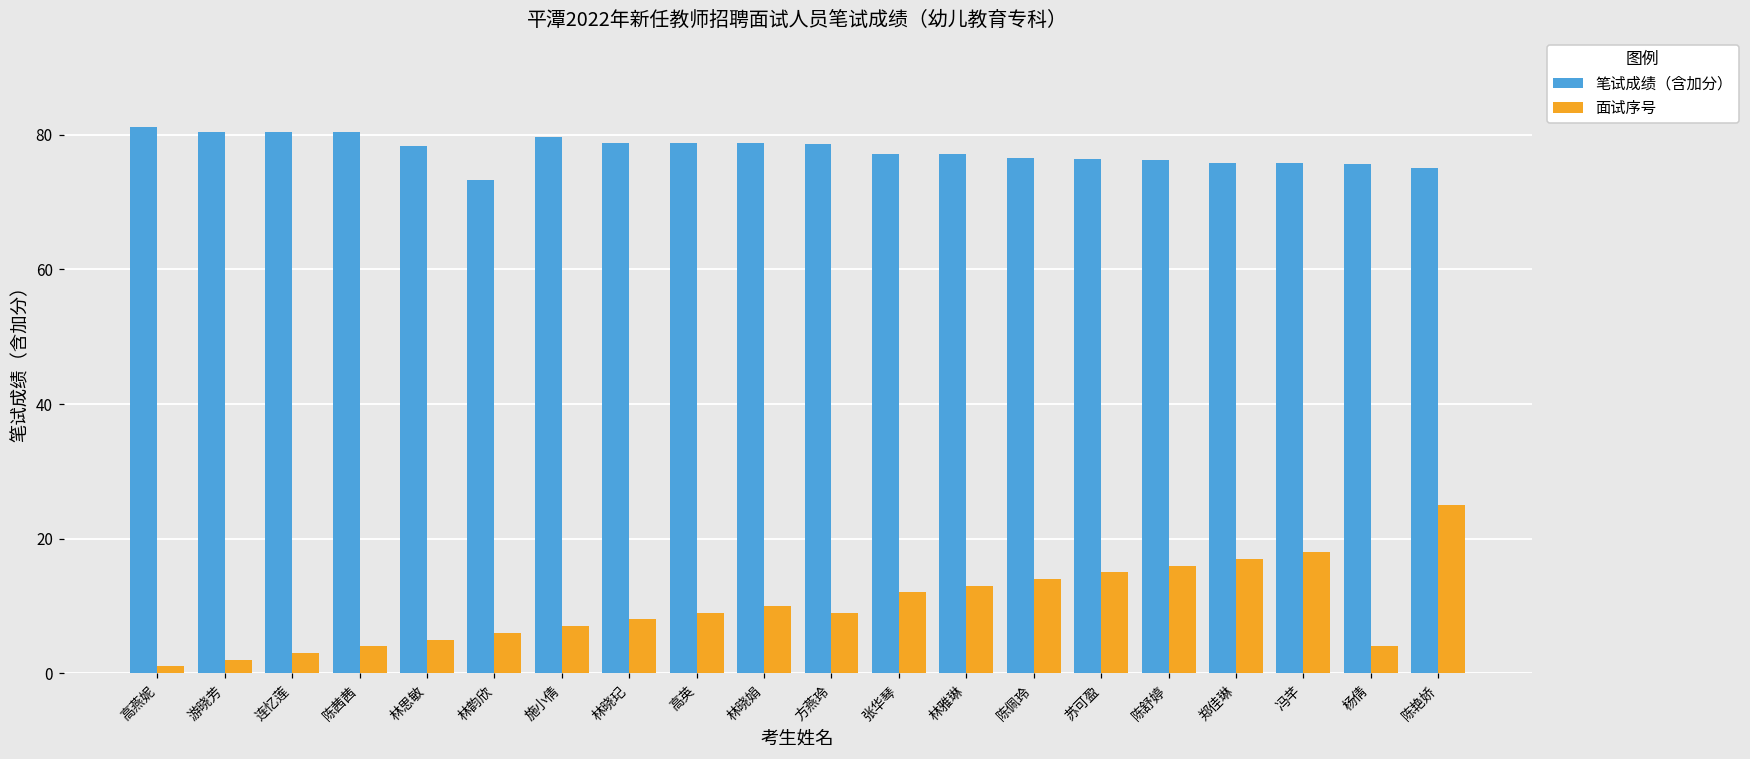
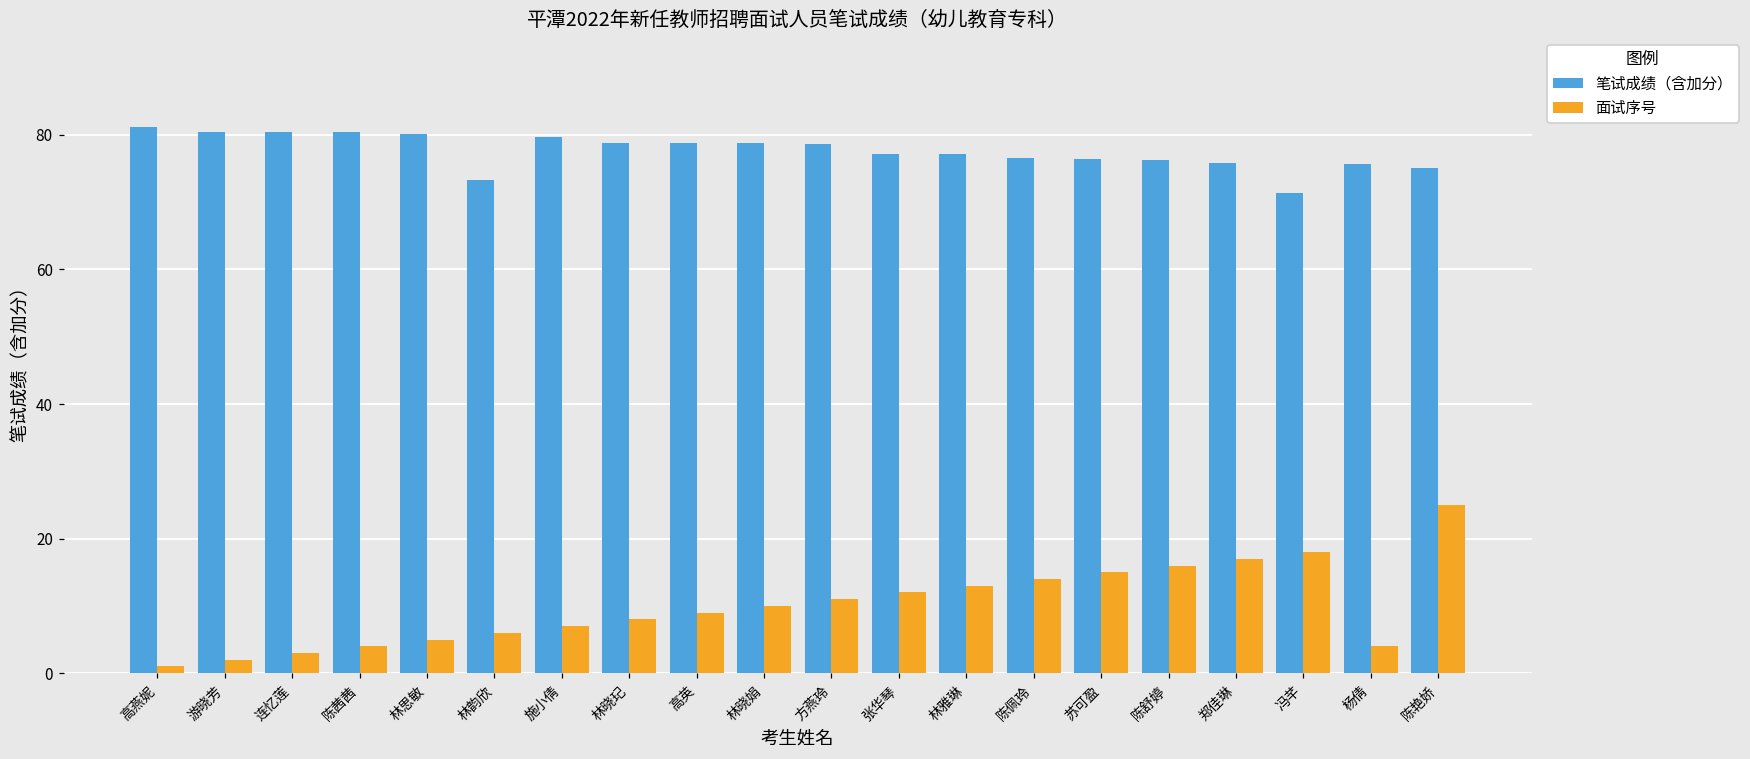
  {
    "笔试成绩（含加分）": {
      "高燕妮": 81,
      "游晓芳": 80,
      "连忆莲": 80,
      "陈茜茜": 80,
-     "林思敏": 78,
+     "林思敏": 80,
      "林韵欣": 73,
      "施小倩": 80,
      "林晓玘": 79,
      "高英": 79,
      "林晓娟": 79,
      "方燕玲": 79,
      "张华琴": 77,
      "林雅琳": 77,
      "陈佩玲": 77,
      "苏可盈": 76,
      "陈舒婷": 76,
      "郑佳琳": 76,
-     "冯芊": 76,
+     "冯芊": 71,
      "杨倩": 76,
      "陈艳娇": 75
    },
    "面试序号": {
      "高燕妮": 1,
      "游晓芳": 2,
      "连忆莲": 3,
      "陈茜茜": 4,
      "林思敏": 5,
      "林韵欣": 6,
      "施小倩": 7,
      "林晓玘": 8,
      "高英": 9,
      "林晓娟": 10,
-     "方燕玲": 9,
+     "方燕玲": 11,
      "张华琴": 12,
      "林雅琳": 13,
      "陈佩玲": 14,
      "苏可盈": 15,
      "陈舒婷": 16,
      "郑佳琳": 17,
      "冯芊": 18,
      "杨倩": 4,
      "陈艳娇": 25
    }
  }
